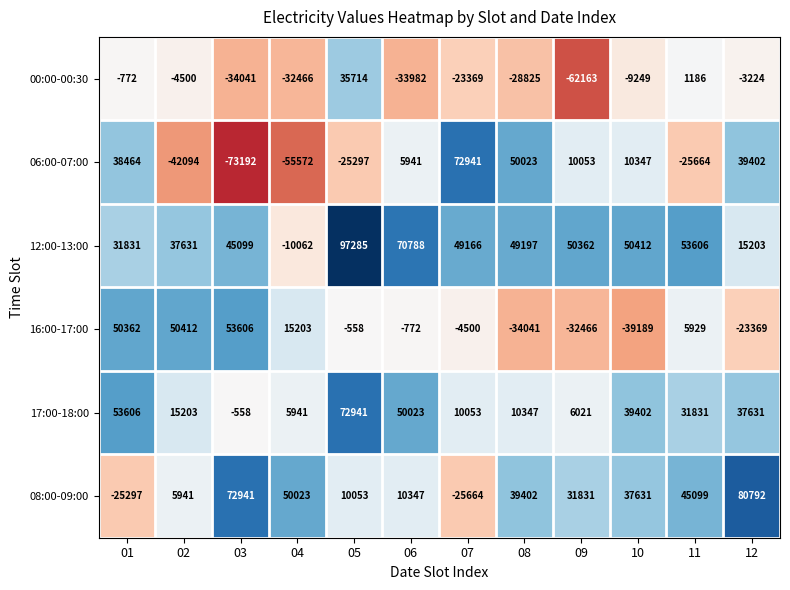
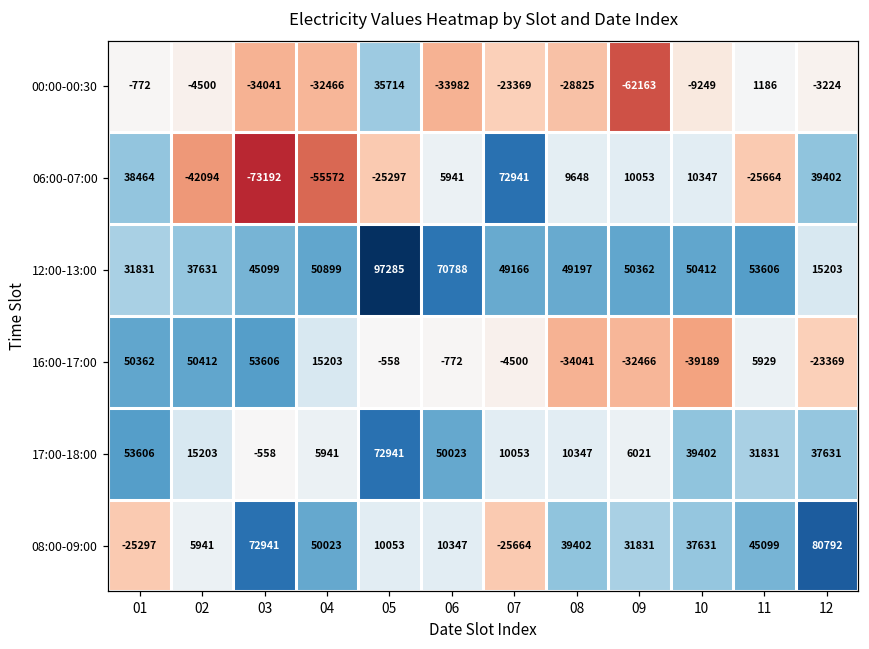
  {
    "00:00-00:30": {
      "01": -772,
      "02": -4500,
      "03": -34041,
      "04": -32466,
      "05": 35714,
      "06": -33982,
      "07": -23369,
      "08": -28825,
      "09": -62163,
      "10": -9249,
      "11": 1186,
      "12": -3224
    },
    "06:00-07:00": {
      "01": 38464,
      "02": -42094,
      "03": -73192,
      "04": -55572,
      "05": -25297,
      "06": 5941,
      "07": 72941,
-     "08": 50023,
+     "08": 9648,
      "09": 10053,
      "10": 10347,
      "11": -25664,
      "12": 39402
    },
    "12:00-13:00": {
      "01": 31831,
      "02": 37631,
      "03": 45099,
-     "04": -10062,
+     "04": 50899,
      "05": 97285,
      "06": 70788,
      "07": 49166,
      "08": 49197,
      "09": 50362,
      "10": 50412,
      "11": 53606,
      "12": 15203
    },
    "16:00-17:00": {
      "01": 50362,
      "02": 50412,
      "03": 53606,
      "04": 15203,
      "05": -558,
      "06": -772,
      "07": -4500,
      "08": -34041,
      "09": -32466,
      "10": -39189,
      "11": 5929,
      "12": -23369
    },
    "17:00-18:00": {
      "01": 53606,
      "02": 15203,
      "03": -558,
      "04": 5941,
      "05": 72941,
      "06": 50023,
      "07": 10053,
      "08": 10347,
      "09": 6021,
      "10": 39402,
      "11": 31831,
      "12": 37631
    },
    "08:00-09:00": {
      "01": -25297,
      "02": 5941,
      "03": 72941,
      "04": 50023,
      "05": 10053,
      "06": 10347,
      "07": -25664,
      "08": 39402,
      "09": 31831,
      "10": 37631,
      "11": 45099,
      "12": 80792
    }
  }
